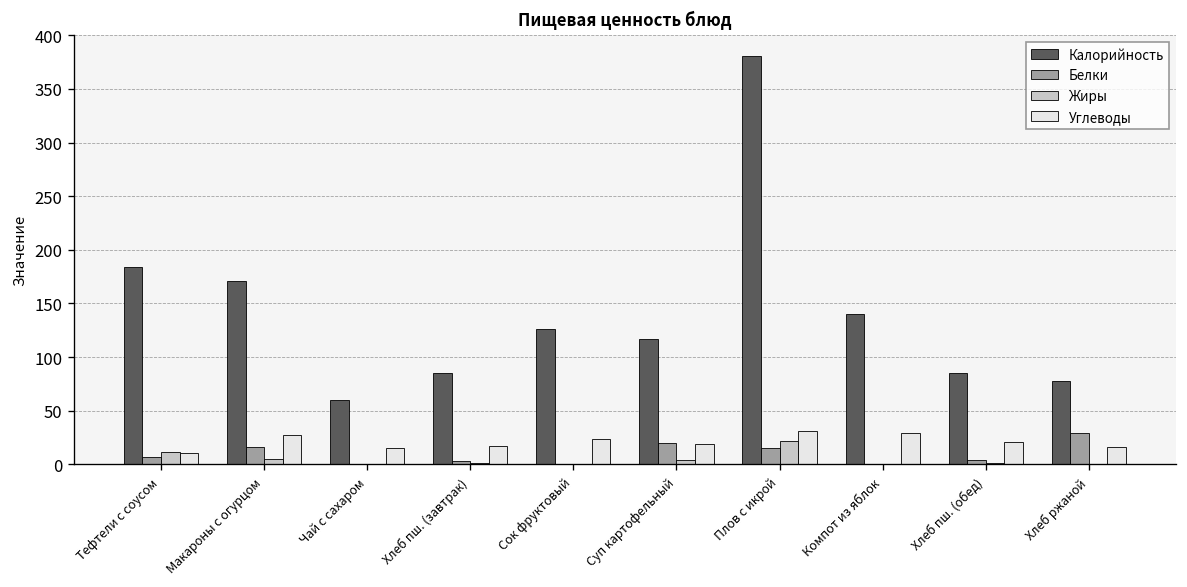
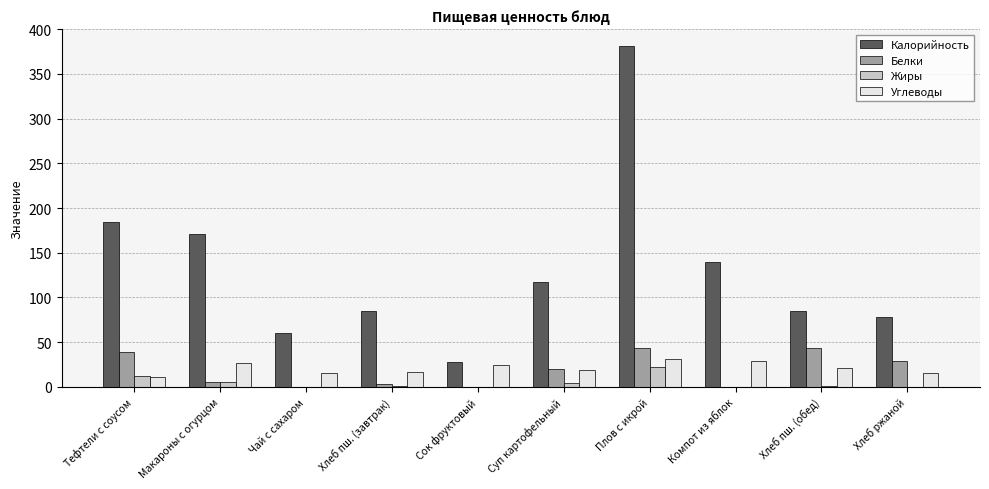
  {
    "Калорийность": {
      "Тефтели с соусом": 180,
      "Макароны с огурцом": 170,
      "Чай с сахаром": 60,
      "Хлеб пш. (завтрак)": 90,
-     "Сок фруктовый": 130,
+     "Сок фруктовый": 30,
      "Суп картофельный": 120,
      "Плов с икрой": 380,
      "Компот из яблок": 140,
      "Хлеб пш. (обед)": 90,
      "Хлеб ржаной": 80
    },
    "Белки": {
-     "Тефтели с соусом": 10,
-     "Макароны с огурцом": 20,
+     "Тефтели с соусом": 40,
+     "Макароны с огурцом": 10,
      "Чай с сахаром": 0,
      "Хлеб пш. (завтрак)": 0,
      "Сок фруктовый": 0,
      "Суп картофельный": 20,
-     "Плов с икрой": 20,
+     "Плов с икрой": 40,
      "Компот из яблок": 0,
-     "Хлеб пш. (обед)": 0,
+     "Хлеб пш. (обед)": 40,
      "Хлеб ржаной": 30
    }
  }
